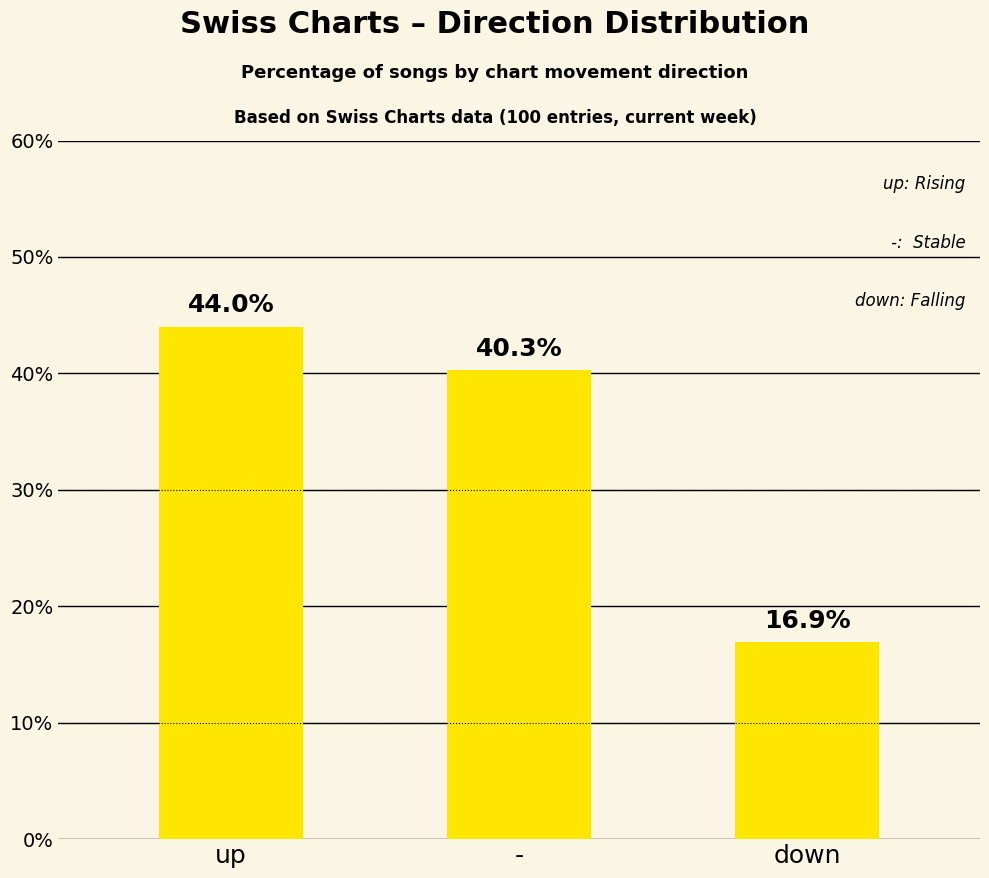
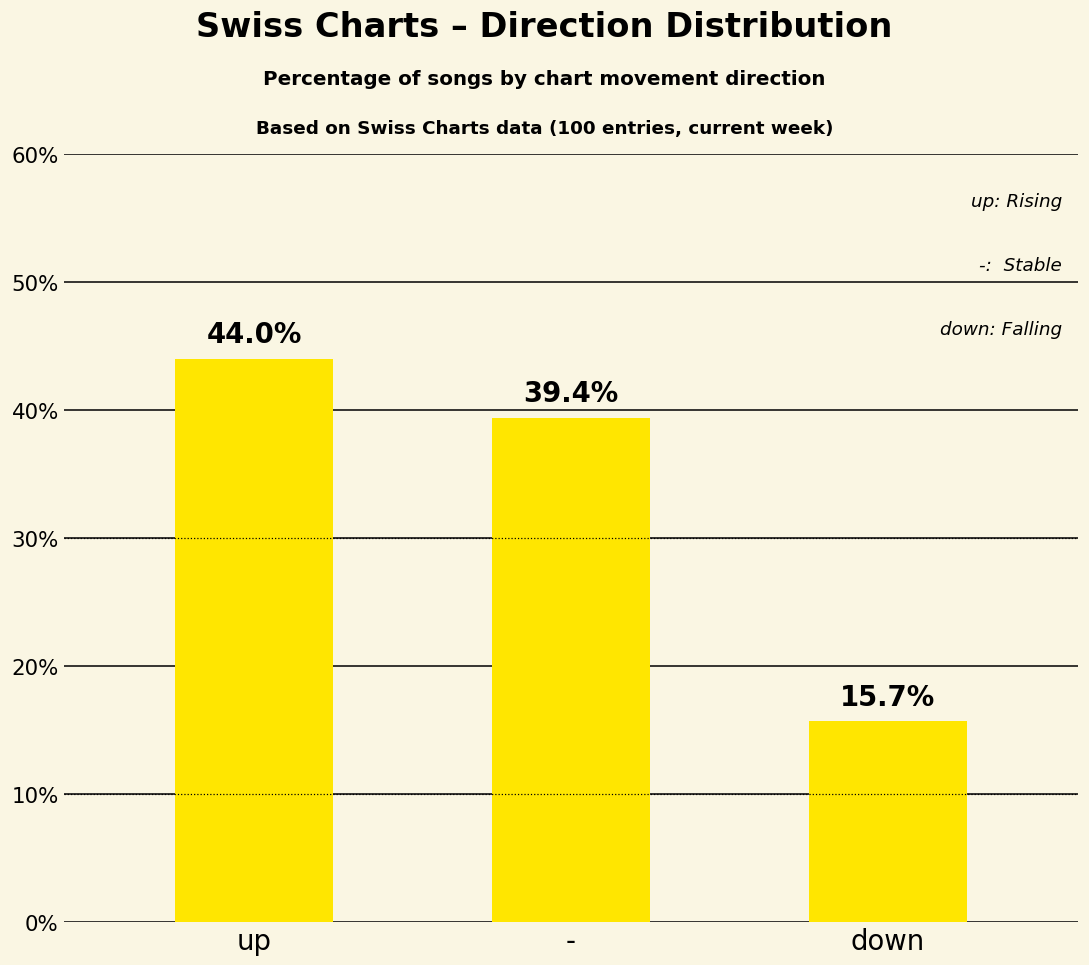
  {
    "up": "44.0%",
-   "-": "40.3%",
-   "down": "16.9%"
+   "-": "39.4%",
+   "down": "15.7%"
  }
